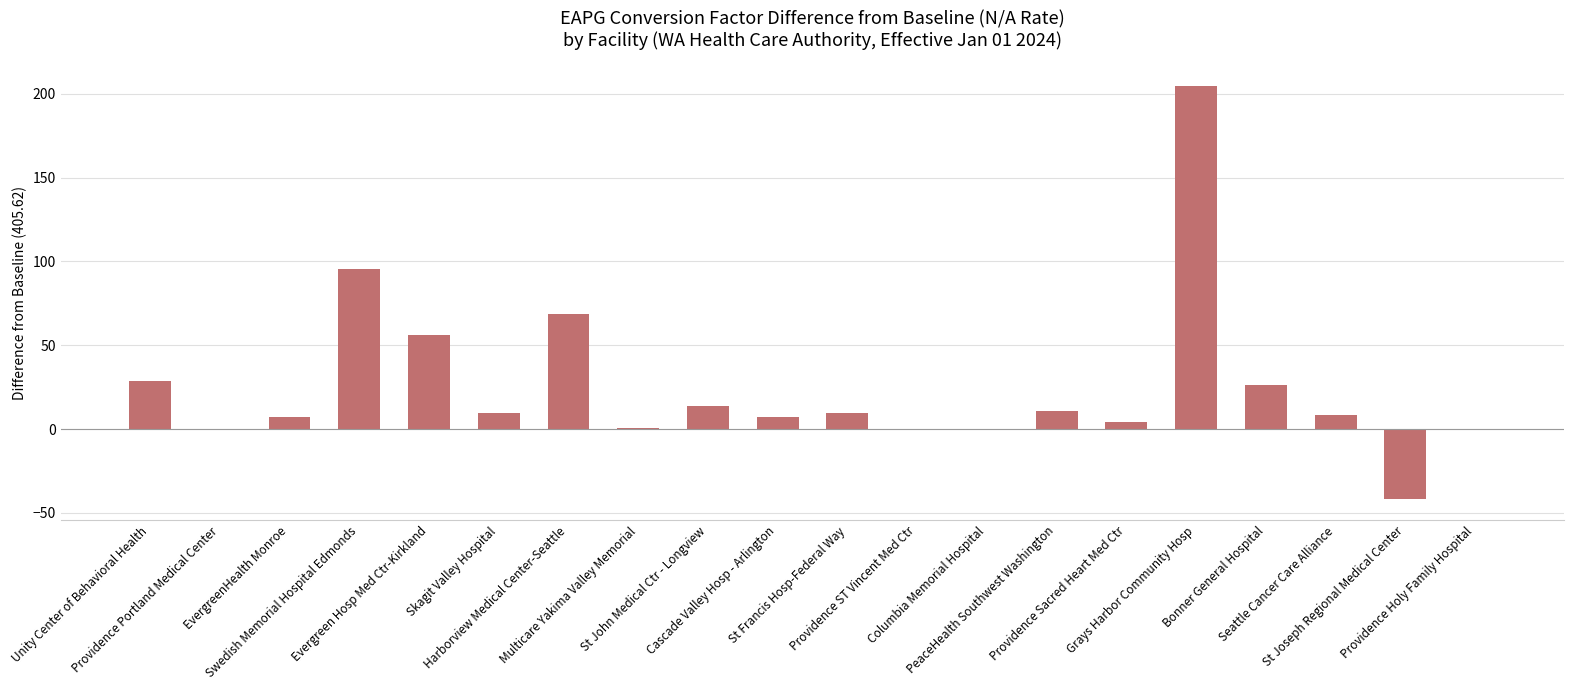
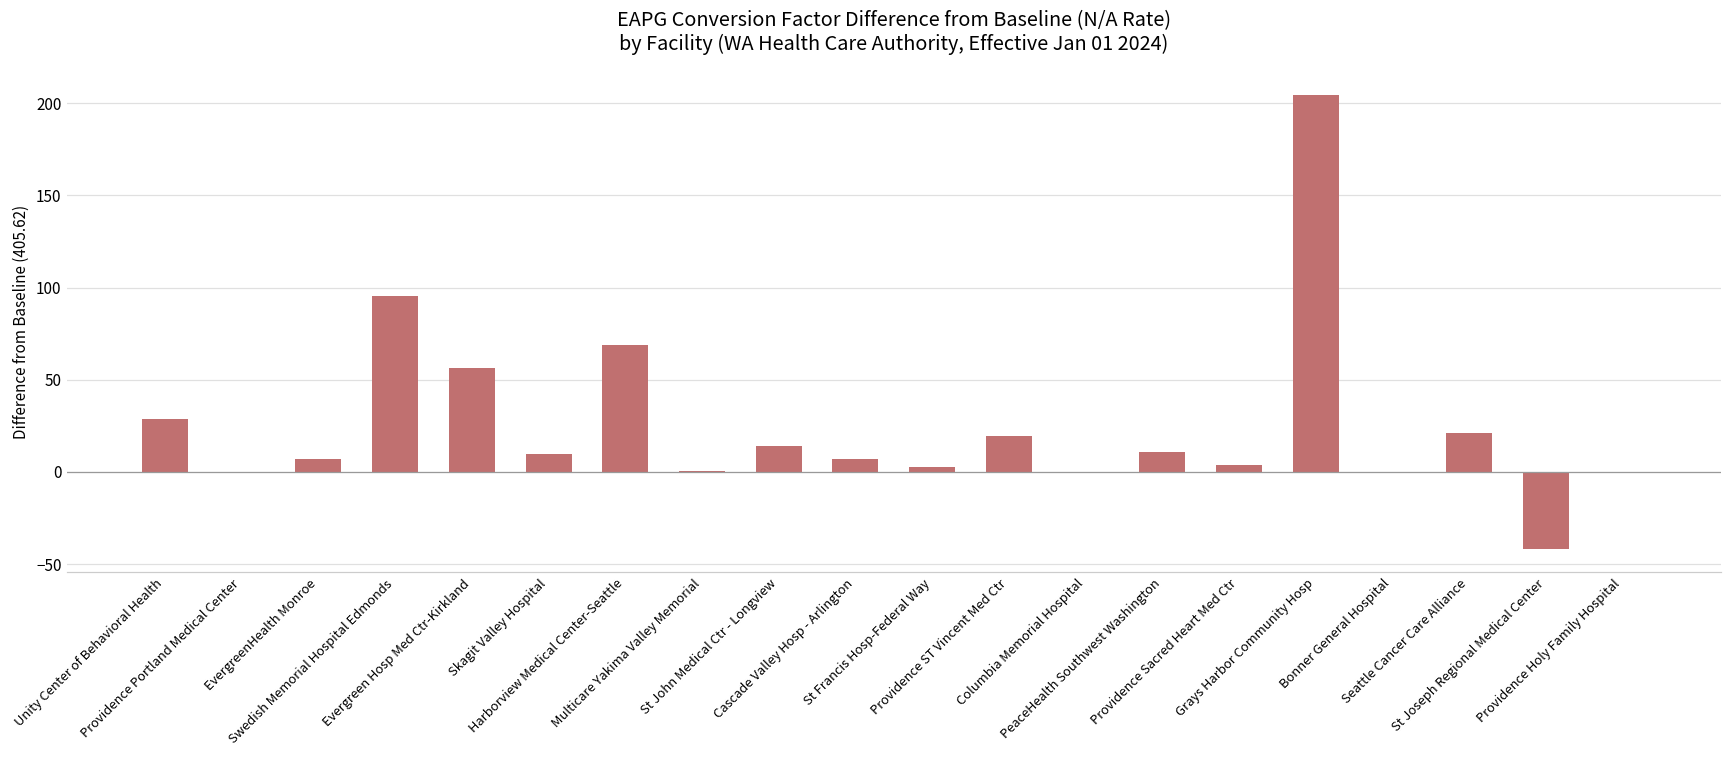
  {
    "Unity Center of Behavioral Health": 29,
    "Providence Portland Medical Center": 0,
    "EvergreenHealth Monroe": 7,
    "Swedish Memorial Hospital Edmonds": 95,
    "Evergreen Hosp Med Ctr-Kirkland": 56,
    "Skagit Valley Hospital": 10,
    "Harborview Medical Center-Seattle": 69,
    "St John Medical Ctr - Longview": 14,
    "Cascade Valley Hosp - Arlington": 7,
-   "St Francis Hosp-Federal Way": 9,
-   "Providence ST Vincent Med Ctr": 0,
+   "St Francis Hosp-Federal Way": 3,
+   "Providence ST Vincent Med Ctr": 19,
    "Columbia Memorial Hospital": 0,
    "PeaceHealth Southwest Washington": 11,
    "Providence Sacred Heart Med Ctr": 4,
    "Grays Harbor Community Hosp": 205,
-   "Bonner General Hospital": 27,
-   "Seattle Cancer Care Alliance": 8,
+   "Bonner General Hospital": 0,
+   "Seattle Cancer Care Alliance": 21,
    "St Joseph Regional Medical Center": -42,
    "Providence Holy Family Hospital": 0
  }
